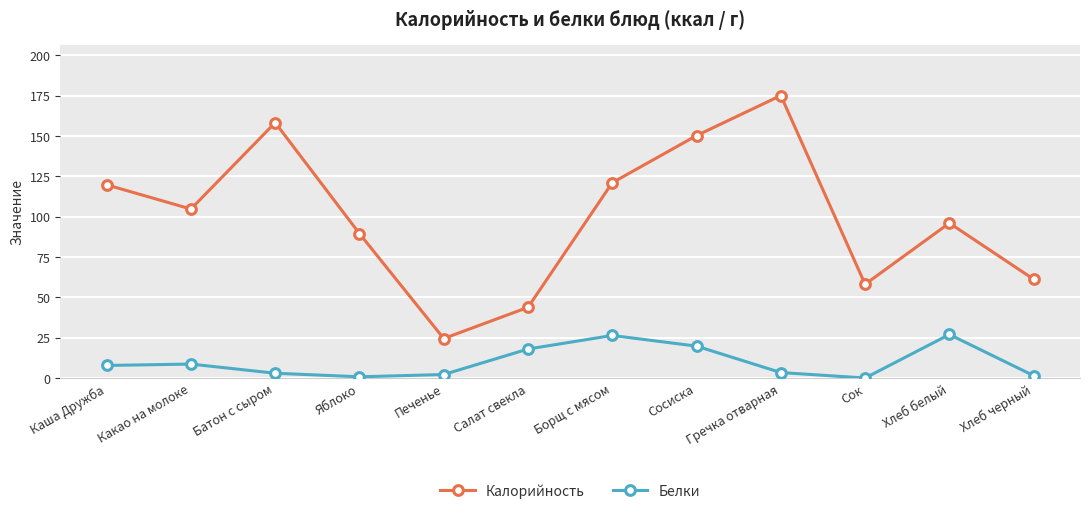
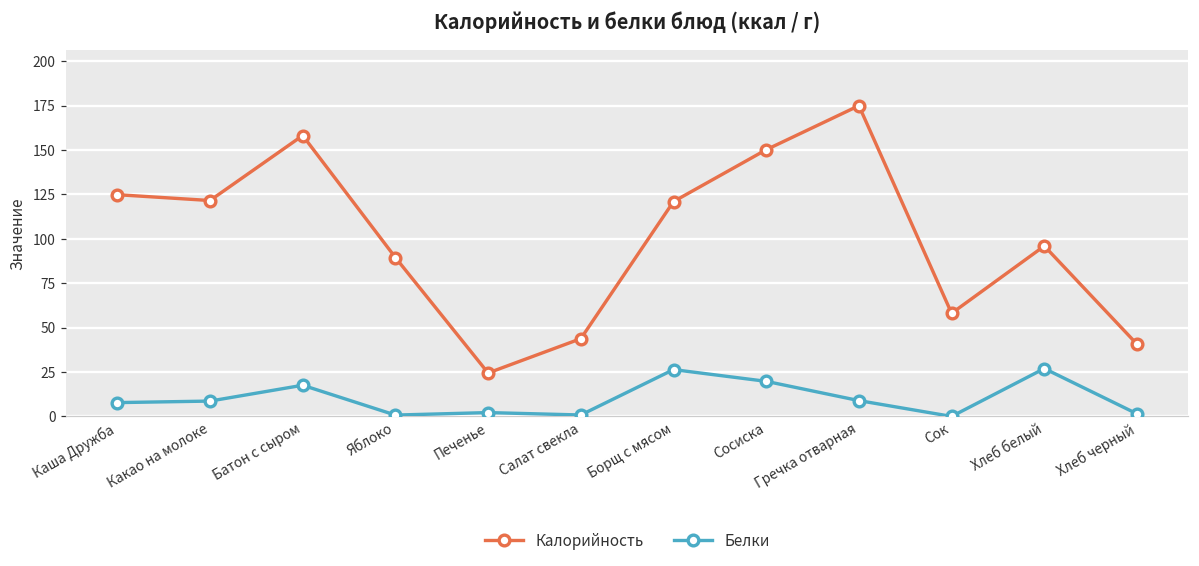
  {
    "Калорийность": {
-     "Каша Дружба": 120,
-     "Какао на молоке": 105,
+     "Каша Дружба": 125,
+     "Какао на молоке": 122,
      "Батон с сыром": 158,
      "Яблоко": 90,
      "Печенье": 25,
      "Салат свекла": 44,
      "Борщ с мясом": 121,
      "Сосиска": 150,
      "Гречка отварная": 175,
      "Сок": 58,
      "Хлеб белый": 96,
-     "Хлеб черный": 61
+     "Хлеб черный": 41
    },
    "Белки": {
      "Каша Дружба": 8,
      "Какао на молоке": 9,
-     "Батон с сыром": 3,
+     "Батон с сыром": 18,
      "Яблоко": 1,
      "Печенье": 2,
-     "Салат свекла": 18,
+     "Салат свекла": 1,
      "Борщ с мясом": 26,
      "Сосиска": 20,
-     "Гречка отварная": 3,
+     "Гречка отварная": 9,
      "Сок": 0,
      "Хлеб белый": 27,
      "Хлеб черный": 2
    }
  }
